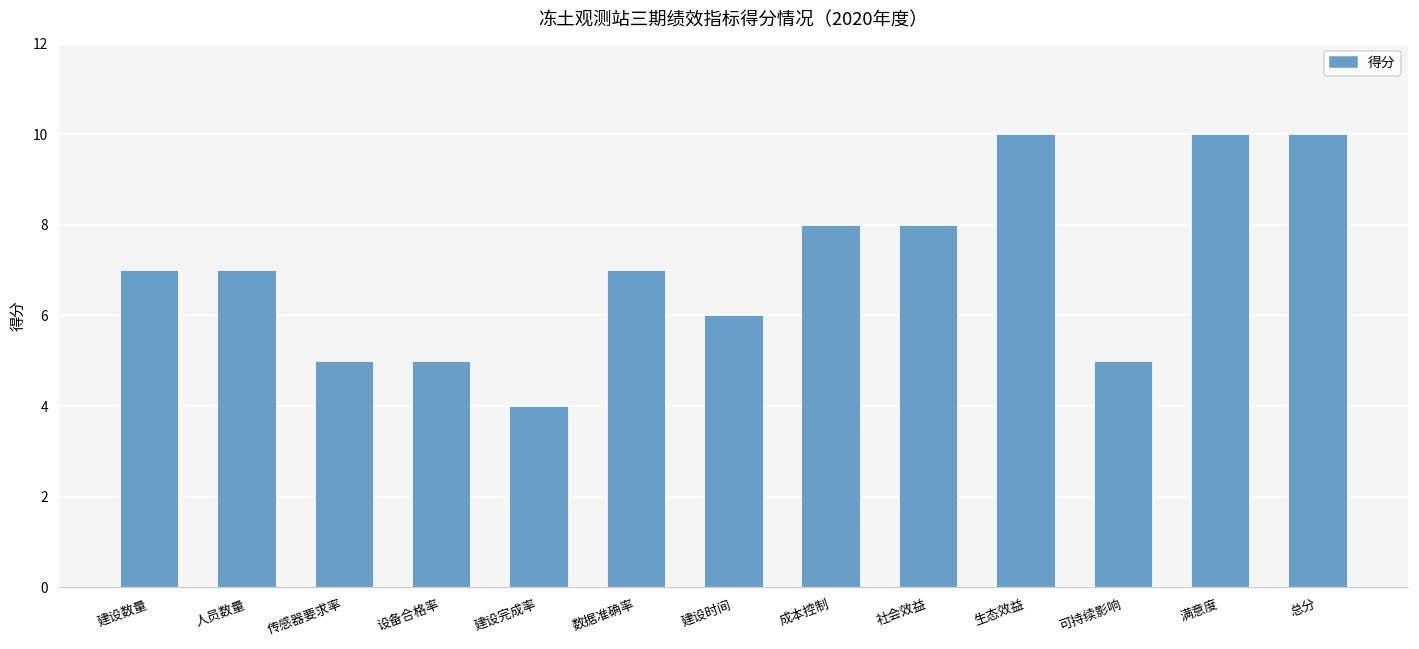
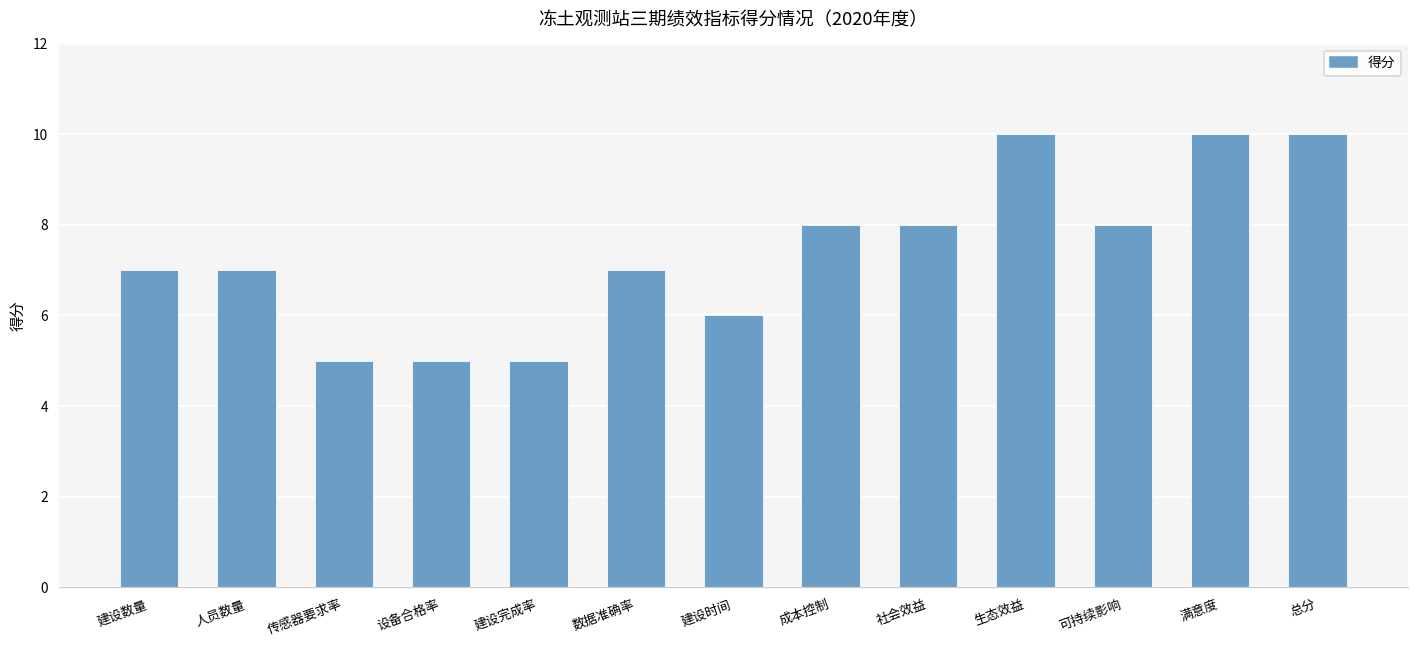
  {
    "建设数量": 7,
    "人员数量": 7,
    "传感器要求率": 5,
    "设备合格率": 5,
-   "建设完成率": 4,
+   "建设完成率": 5,
    "数据准确率": 7,
    "建设时间": 6,
    "成本控制": 8,
    "社会效益": 8,
    "生态效益": 10,
-   "可持续影响": 5,
+   "可持续影响": 8,
    "满意度": 10,
    "总分": 10
  }
